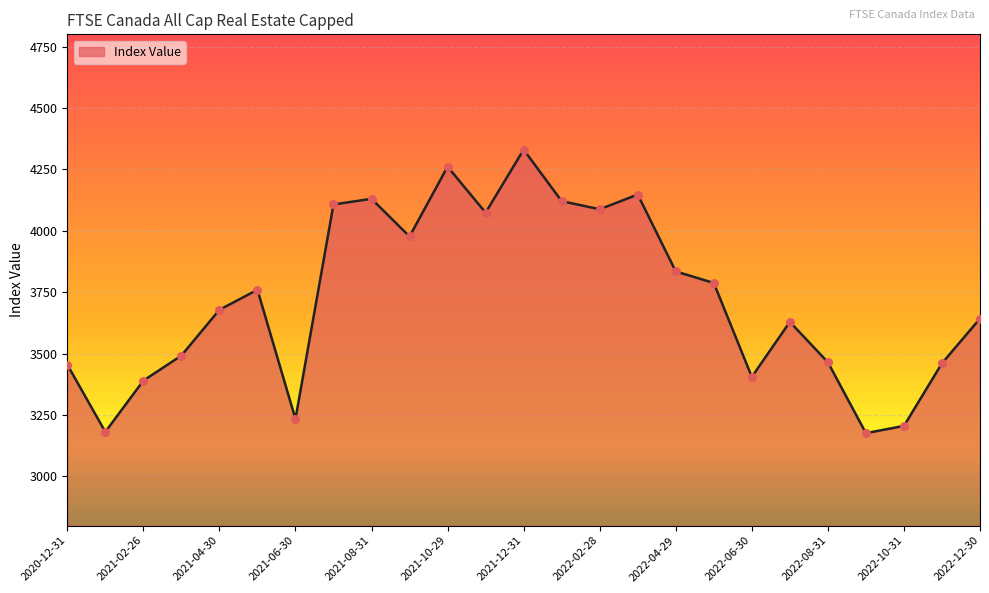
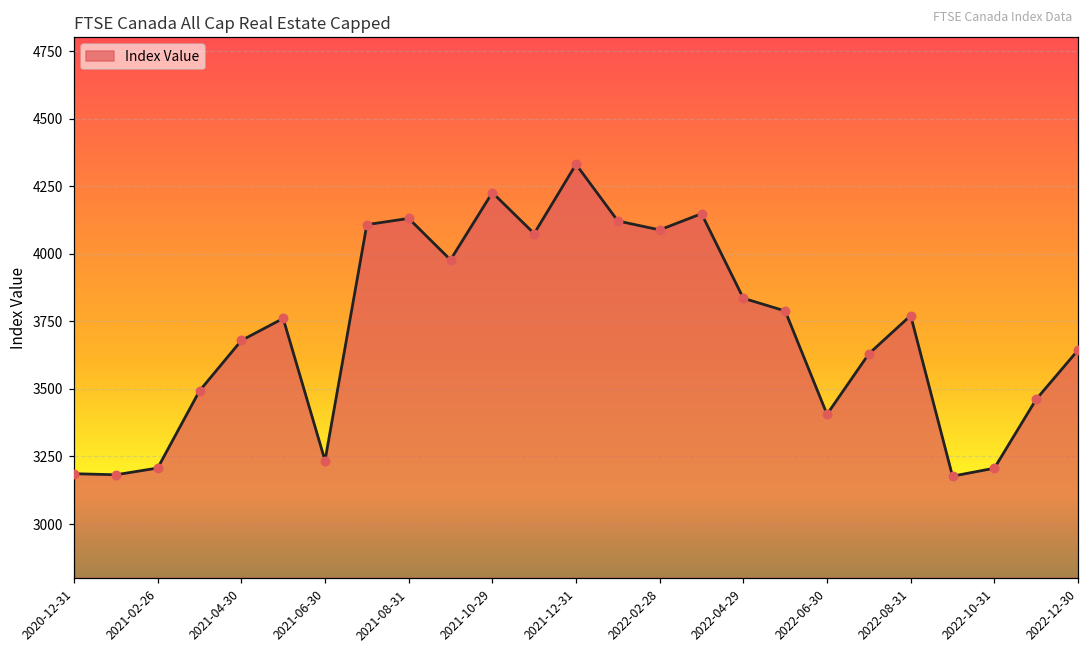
  {
-   "2020-12-31": 3460,
-   "2021-02-26": 3390,
+   "2020-12-31": 3190,
+   "2021-02-26": 3210,
    "2021-04-30": 3680,
    "2021-06-30": 3230,
    "2021-08-31": 4130,
-   "2021-10-29": 4260,
+   "2021-10-29": 4230,
    "2021-12-31": 4330,
    "2022-02-28": 4090,
    "2022-04-29": 3830,
    "2022-06-30": 3410,
-   "2022-08-31": 3460,
+   "2022-08-31": 3770,
    "2022-10-31": 3210,
    "2022-12-30": 3640
  }
